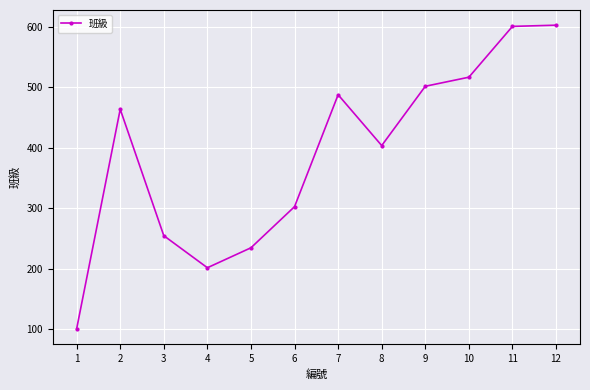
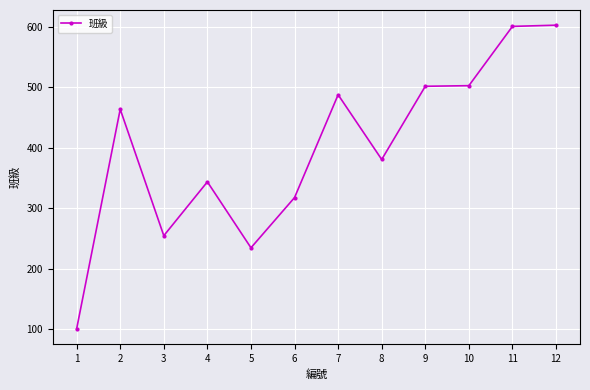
  {
    "1": 100,
    "2": 460,
    "3": 260,
-   "4": 200,
+   "4": 340,
    "5": 240,
-   "6": 300,
+   "6": 320,
    "7": 490,
-   "8": 400,
+   "8": 380,
    "9": 500,
-   "10": 520,
+   "10": 500,
    "11": 600,
    "12": 600
  }
